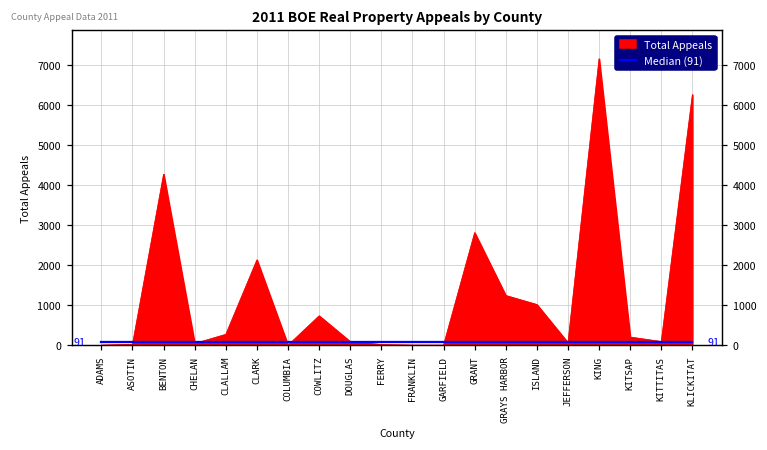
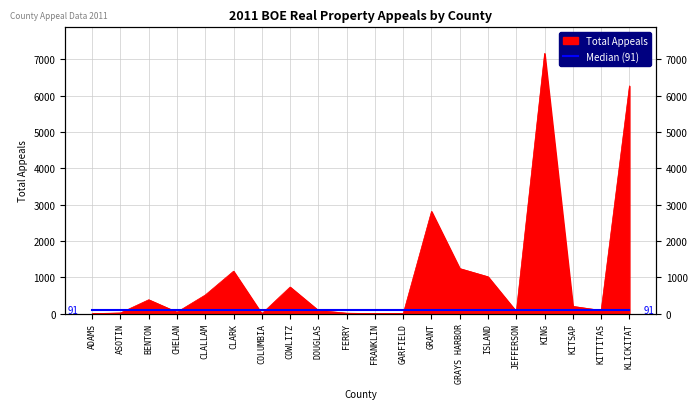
  {
    "Total Appeals": {
-     "BENTON": 4300,
-     "CLALLAM": 300,
-     "CLARK": 2100,
+     "BENTON": 400,
+     "CLALLAM": 500,
+     "CLARK": 1200,
      "COLUMBIA": 0,
      "COWLITZ": 700,
      "FERRY": 0,
      "FRANKLIN": 0,
      "GARFIELD": 0,
      "GRANT": 2800,
      "GRAYS HARBOR": 1200,
      "ISLAND": 1000,
      "KING": 7200,
      "KITSAP": 200,
      "KLICKITAT": 6300
    },
    "Median (91)": {
      "ADAMS": 91,
      "KLICKITAT": 91
    }
  }
